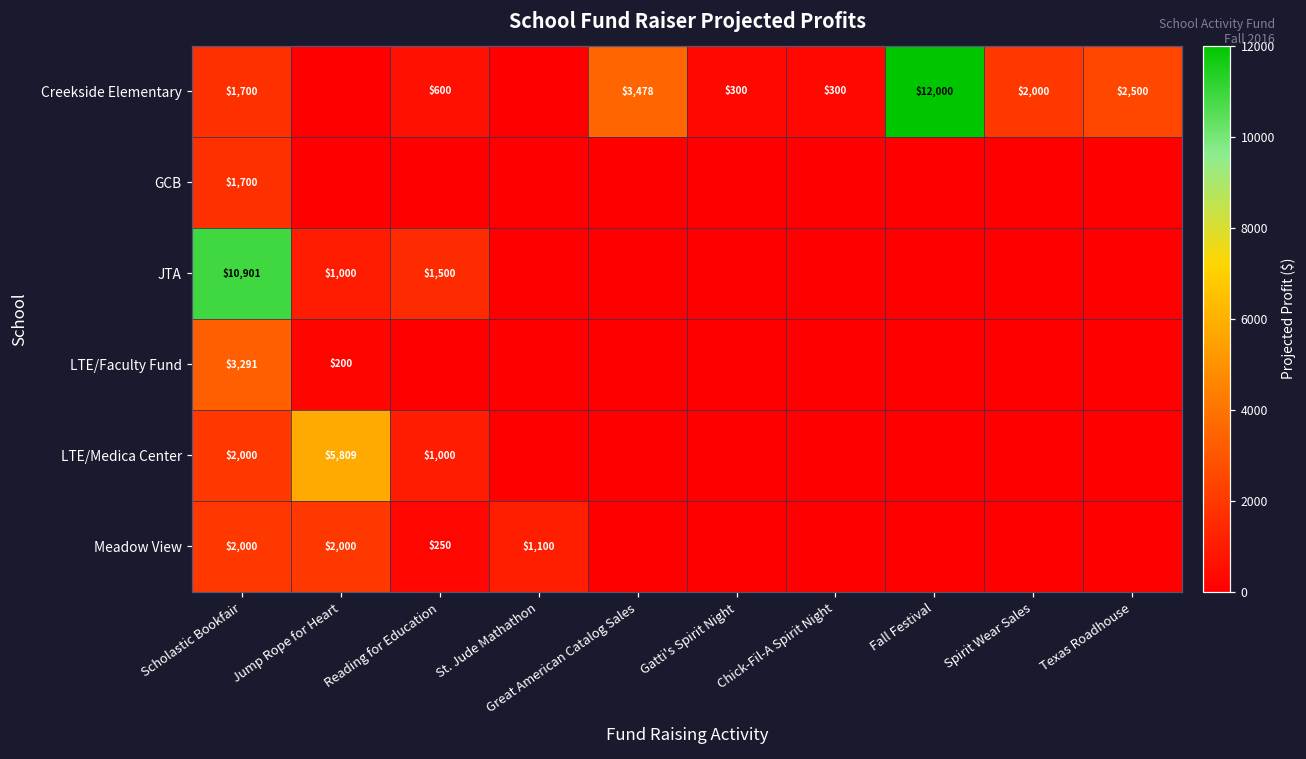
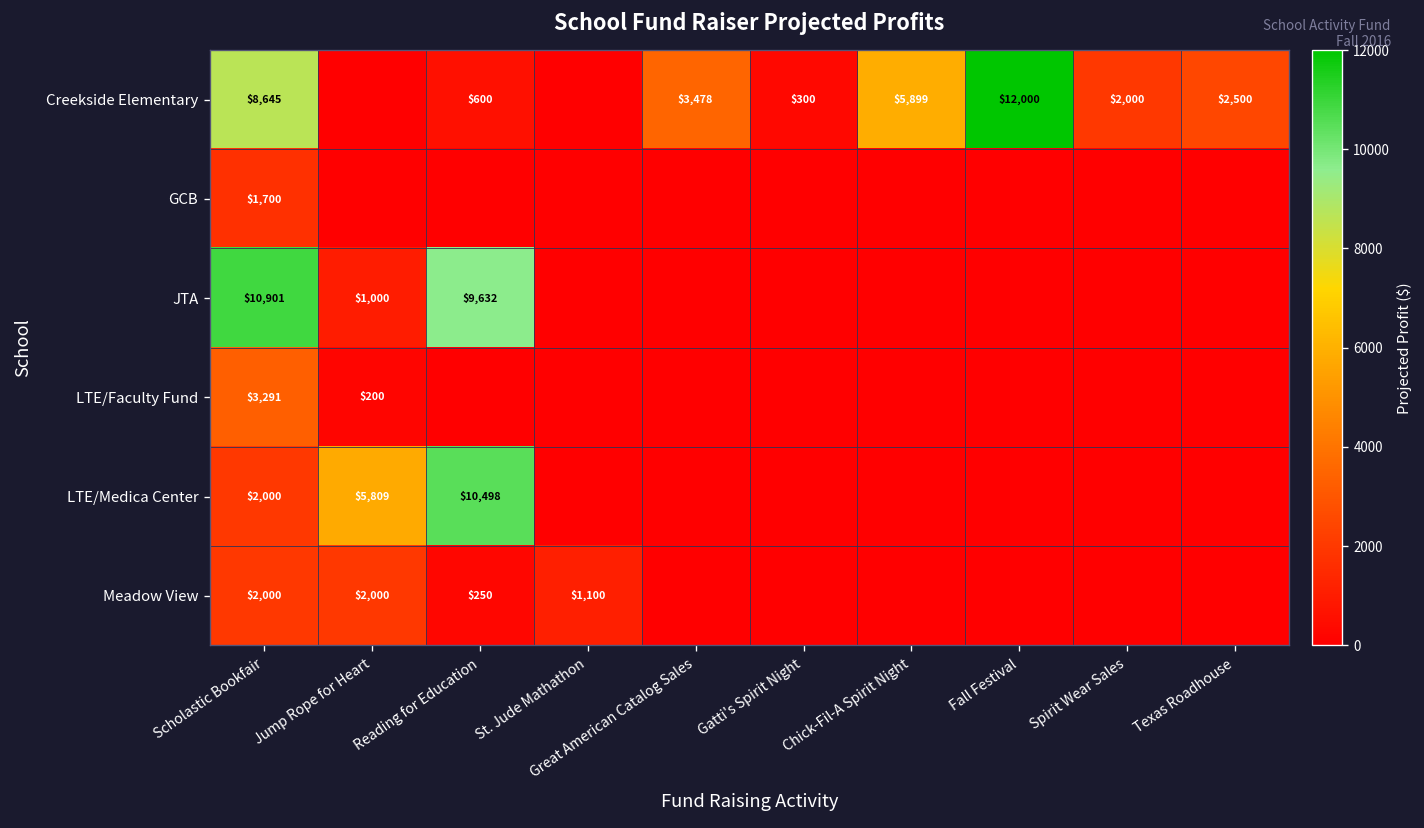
  {
    "Creekside Elementary": {
-     "Scholastic Bookfair": "$1,700",
+     "Scholastic Bookfair": "$8,645",
      "Reading for Education": "$600",
      "Great American Catalog Sales": "$3,478",
      "Gatti's Spirit Night": "$300",
-     "Chick-Fil-A Spirit Night": "$300",
+     "Chick-Fil-A Spirit Night": "$5,899",
      "Fall Festival": "$12,000",
      "Spirit Wear Sales": "$2,000",
      "Texas Roadhouse": "$2,500"
    },
    "GCB": {
      "Scholastic Bookfair": "$1,700"
    },
    "JTA": {
      "Scholastic Bookfair": "$10,901",
      "Jump Rope for Heart": "$1,000",
-     "Reading for Education": "$1,500"
+     "Reading for Education": "$9,632"
    },
    "LTE/Faculty Fund": {
      "Scholastic Bookfair": "$3,291",
      "Jump Rope for Heart": "$200"
    },
    "LTE/Medica Center": {
      "Scholastic Bookfair": "$2,000",
      "Jump Rope for Heart": "$5,809",
-     "Reading for Education": "$1,000"
+     "Reading for Education": "$10,498"
    },
    "Meadow View": {
      "Scholastic Bookfair": "$2,000",
      "Jump Rope for Heart": "$2,000",
      "Reading for Education": "$250",
      "St. Jude Mathathon": "$1,100"
    }
  }
